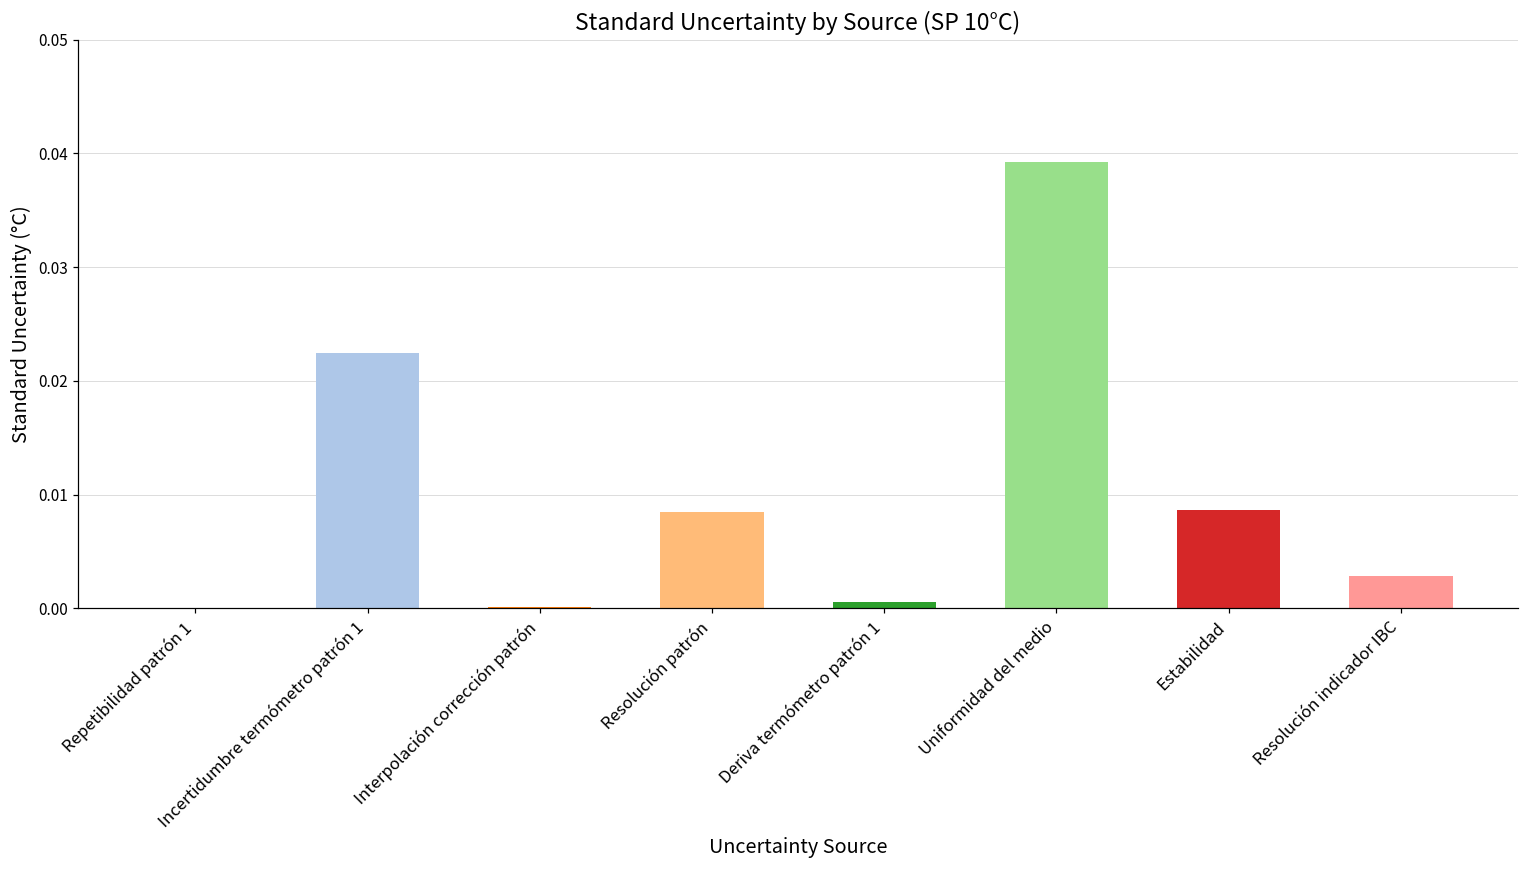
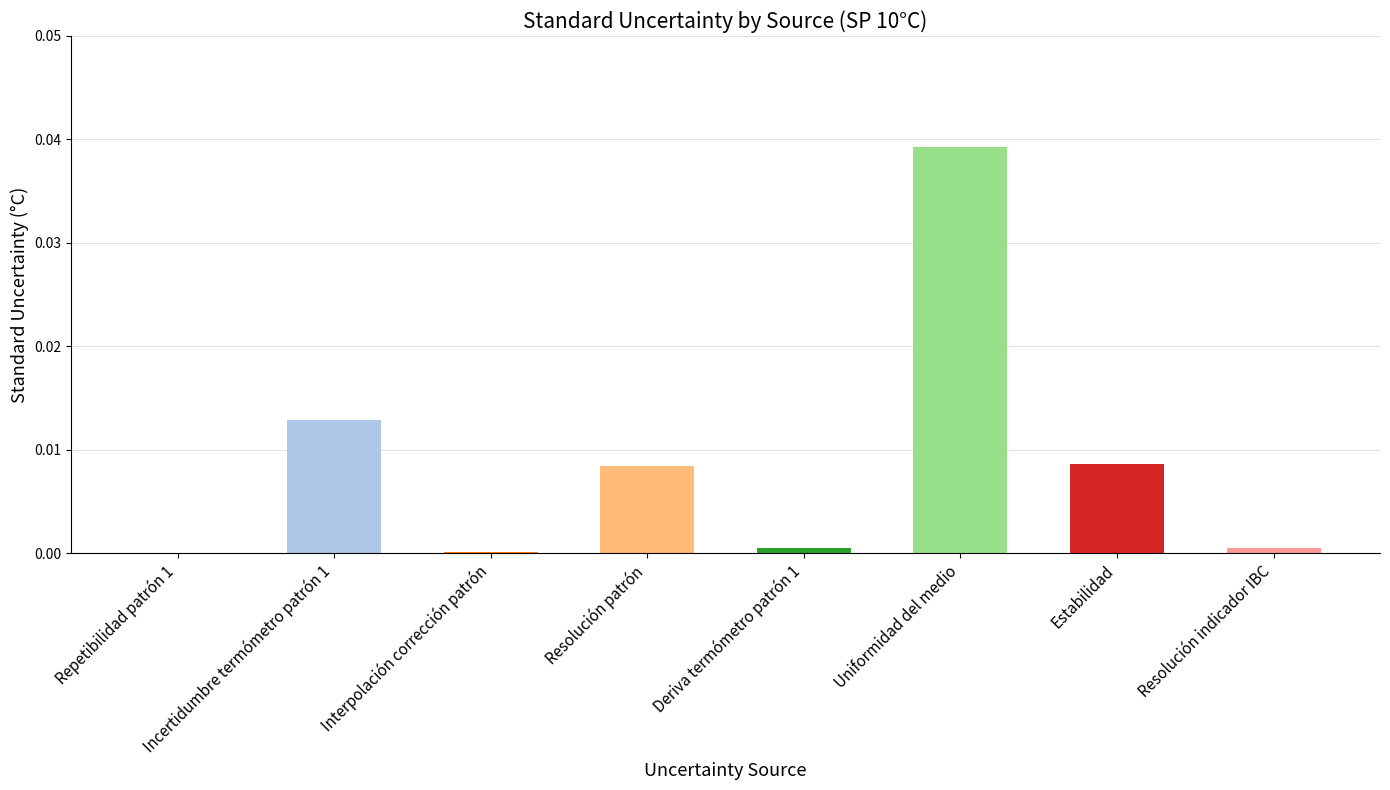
  {
    "Repetibilidad patrón 1": 0.0000,
-   "Incertidumbre termómetro patrón 1": 0.0224,
+   "Incertidumbre termómetro patrón 1": 0.0129,
    "Resolución patrón": 0.0084,
    "Deriva termómetro patrón 1": 0.0005,
    "Uniformidad del medio": 0.0393,
    "Estabilidad": 0.0087,
-   "Resolución indicador IBC": 0.0029
+   "Resolución indicador IBC": 0.0004
  }
